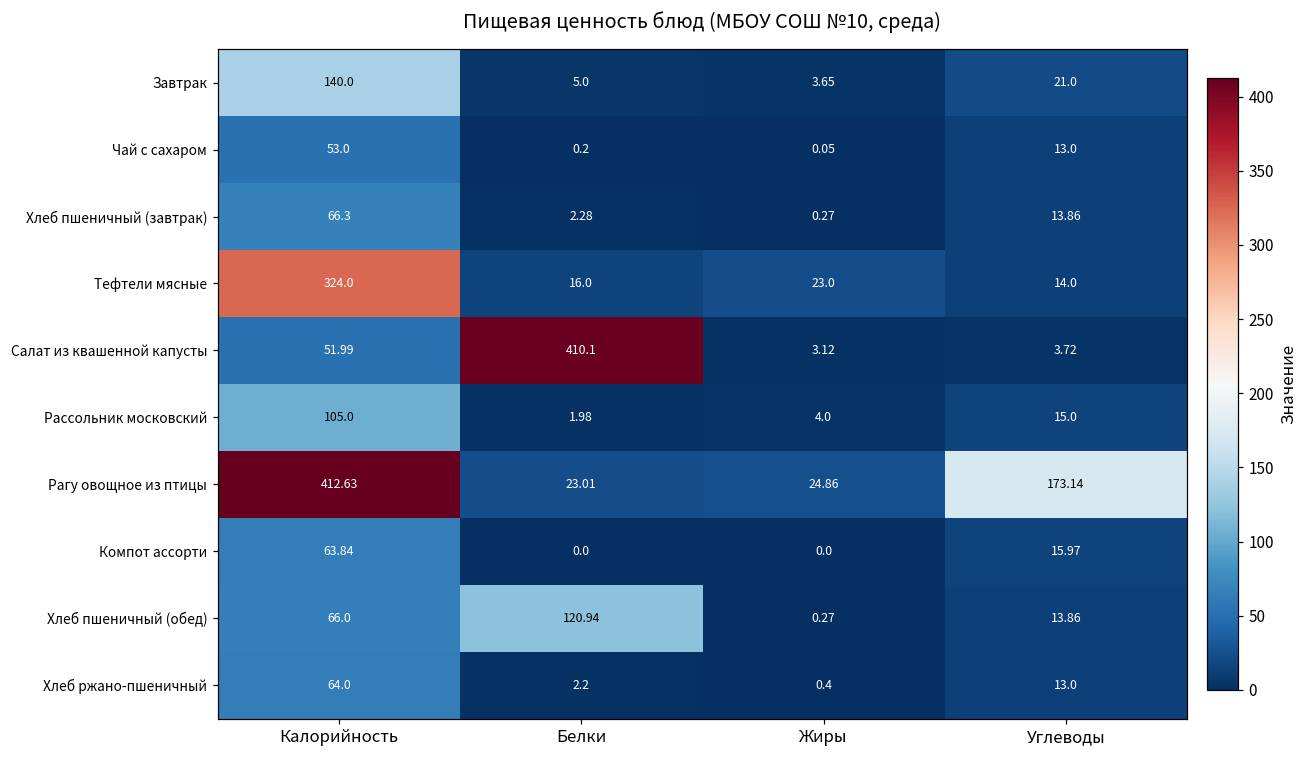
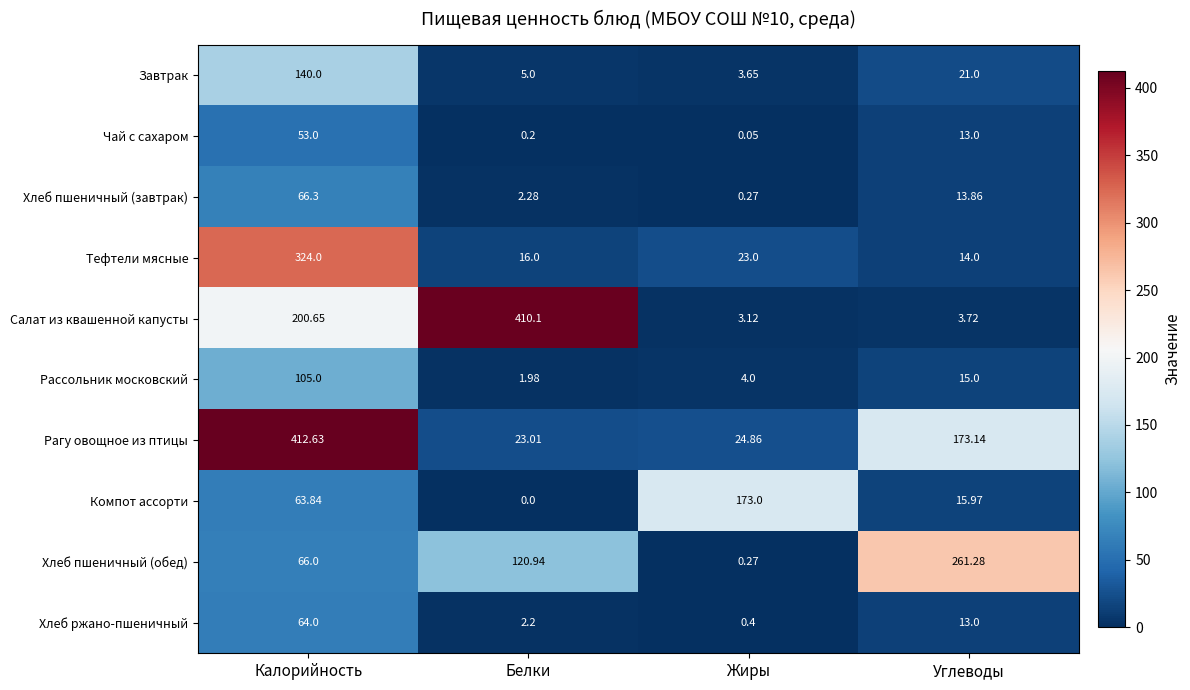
  {
    "Завтрак": {
      "Калорийность": 140.0,
      "Белки": 5.0,
      "Жиры": 3.65,
      "Углеводы": 21.0
    },
    "Чай с сахаром": {
      "Калорийность": 53.0,
      "Белки": 0.2,
      "Жиры": 0.05,
      "Углеводы": 13.0
    },
    "Хлеб пшеничный (завтрак)": {
      "Калорийность": 66.3,
      "Белки": 2.28,
      "Жиры": 0.27,
      "Углеводы": 13.86
    },
    "Тефтели мясные": {
      "Калорийность": 324.0,
      "Белки": 16.0,
      "Жиры": 23.0,
      "Углеводы": 14.0
    },
    "Салат из квашенной капусты": {
-     "Калорийность": 51.99,
+     "Калорийность": 200.65,
      "Белки": 410.1,
      "Жиры": 3.12,
      "Углеводы": 3.72
    },
    "Рассольник московский": {
      "Калорийность": 105.0,
      "Белки": 1.98,
      "Жиры": 4.0,
      "Углеводы": 15.0
    },
    "Рагу овощное из птицы": {
      "Калорийность": 412.63,
      "Белки": 23.01,
      "Жиры": 24.86,
      "Углеводы": 173.14
    },
    "Компот ассорти": {
      "Калорийность": 63.84,
      "Белки": 0.0,
-     "Жиры": 0.0,
+     "Жиры": 173.0,
      "Углеводы": 15.97
    },
    "Хлеб пшеничный (обед)": {
      "Калорийность": 66.0,
      "Белки": 120.94,
      "Жиры": 0.27,
-     "Углеводы": 13.86
+     "Углеводы": 261.28
    },
    "Хлеб ржано-пшеничный": {
      "Калорийность": 64.0,
      "Белки": 2.2,
      "Жиры": 0.4,
      "Углеводы": 13.0
    }
  }
